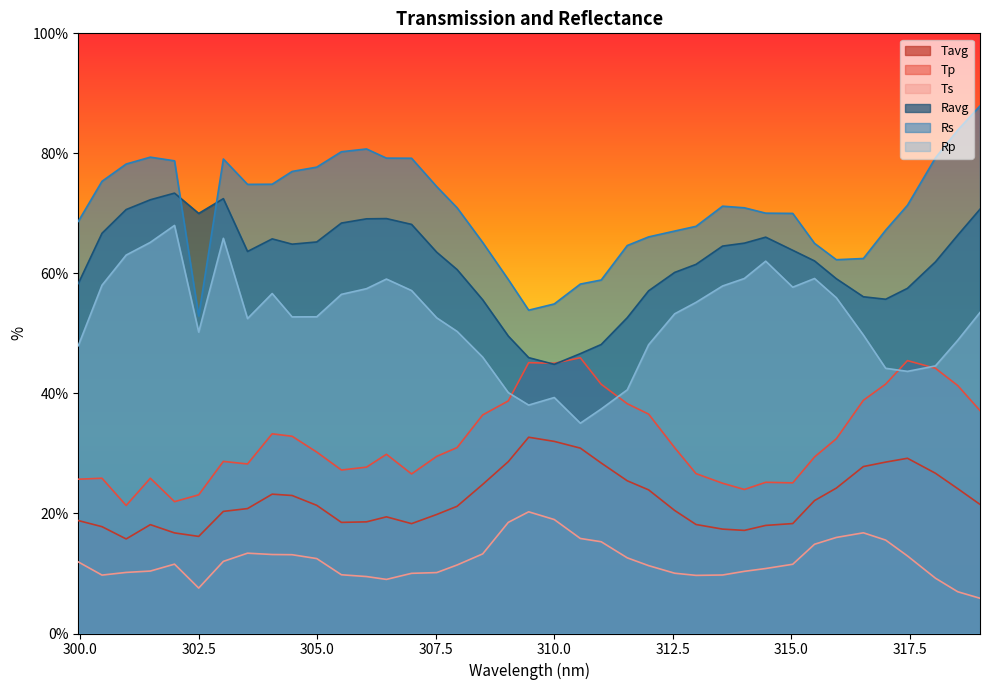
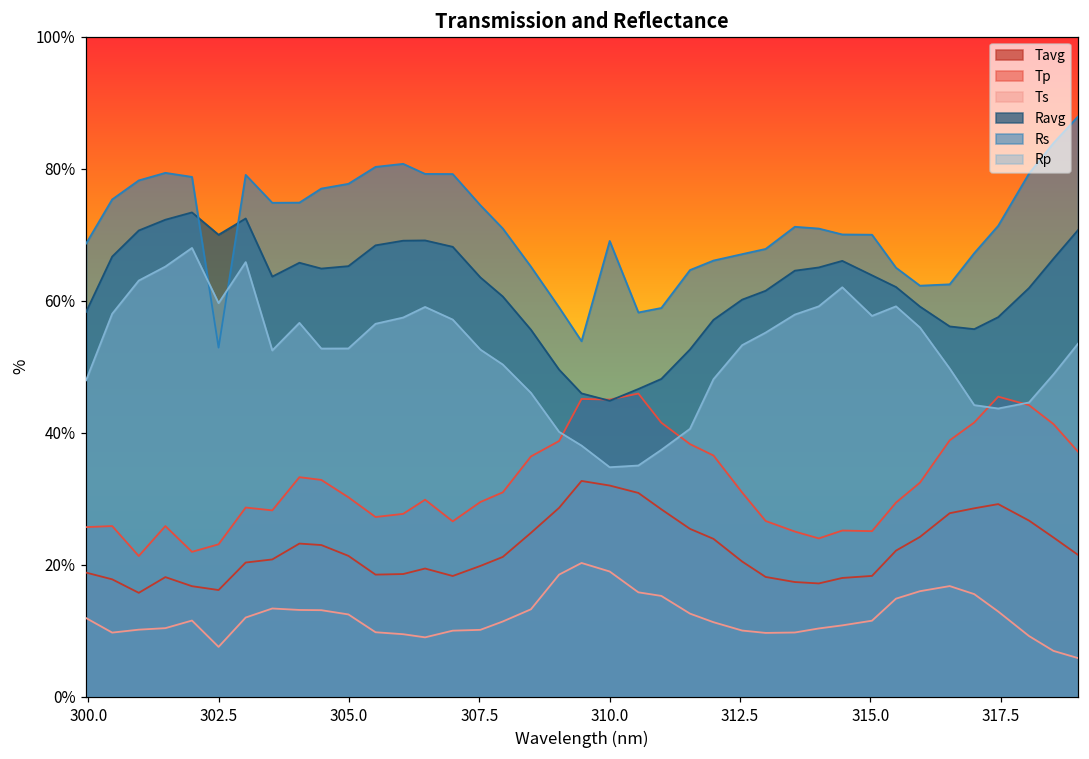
  {
    "Ts": {
      "302.5": "8%",
      "310.0": "19%"
    },
    "Ravg": {
      "302.5": "70%"
    },
    "Rs": {
      "302.5": "53%",
-     "310.0": "55%"
+     "310.0": "69%"
    },
    "Rp": {
-     "302.5": "50%",
-     "310.0": "39%"
+     "302.5": "60%",
+     "310.0": "35%"
    }
  }
